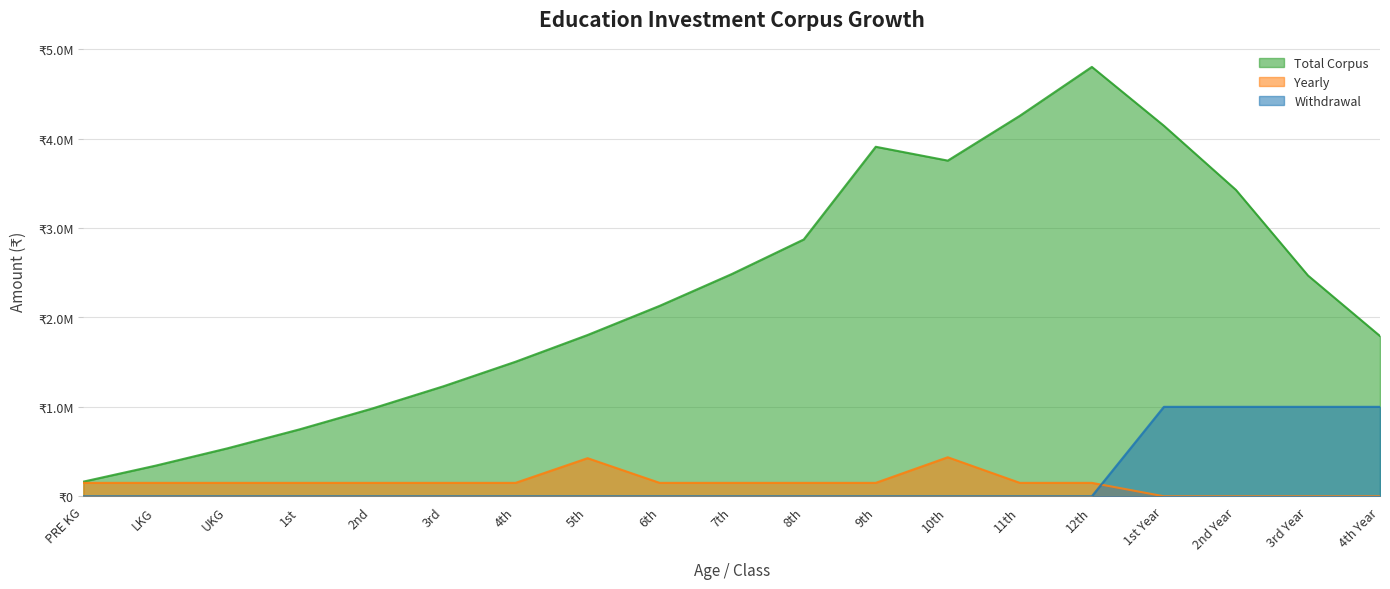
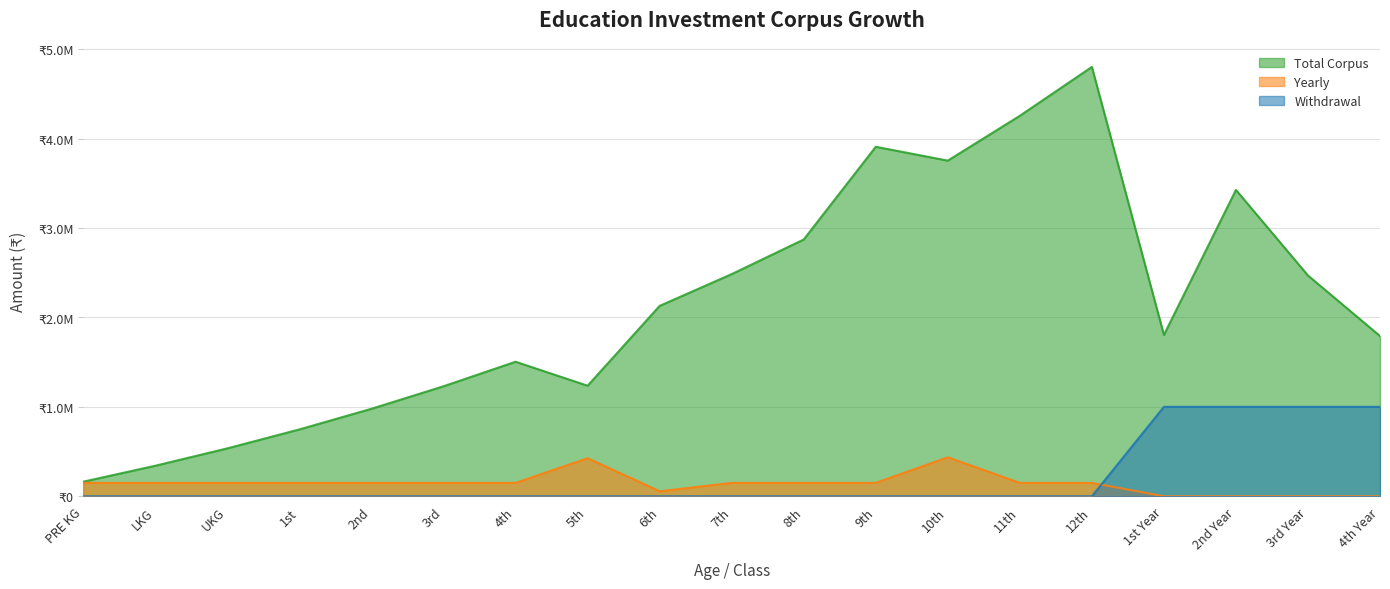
  {
    "Total Corpus": {
      "LKG": "₹300000",
      "UKG": "₹500000",
      "1st": "₹700000",
      "2nd": "₹1000000",
      "3rd": "₹1200000",
      "4th": "₹1500000",
-     "5th": "₹1800000",
+     "5th": "₹1200000",
      "6th": "₹2100000",
      "7th": "₹2500000",
      "8th": "₹2900000",
      "9th": "₹3900000",
      "10th": "₹3800000",
      "11th": "₹4300000",
      "12th": "₹4800000",
-     "1st Year": "₹4100000",
+     "1st Year": "₹1800000",
      "2nd Year": "₹3400000",
      "3rd Year": "₹2500000",
      "4th Year": "₹1800000"
    },
    "Yearly": {
      "LKG": "₹200000",
      "UKG": "₹200000",
      "1st": "₹200000",
      "2nd": "₹200000",
      "3rd": "₹200000",
      "4th": "₹200000",
      "5th": "₹400000",
-     "6th": "₹200000",
+     "6th": "₹100000",
      "7th": "₹200000",
      "8th": "₹200000",
      "9th": "₹200000",
      "10th": "₹400000",
      "11th": "₹200000",
      "12th": "₹200000",
      "1st Year": "₹0",
      "2nd Year": "₹0",
      "3rd Year": "₹0",
      "4th Year": "₹0"
    },
    "Withdrawal": {
      "PRE KG": "₹0",
      "LKG": "₹0",
      "UKG": "₹0",
      "1st": "₹0",
      "2nd": "₹0",
      "3rd": "₹0",
      "4th": "₹0",
      "5th": "₹0",
      "6th": "₹0",
      "7th": "₹0",
      "8th": "₹0",
      "9th": "₹0",
      "10th": "₹0",
      "11th": "₹0",
      "12th": "₹0",
      "1st Year": "₹1000000",
      "2nd Year": "₹1000000",
      "3rd Year": "₹1000000",
      "4th Year": "₹1000000"
    }
  }
